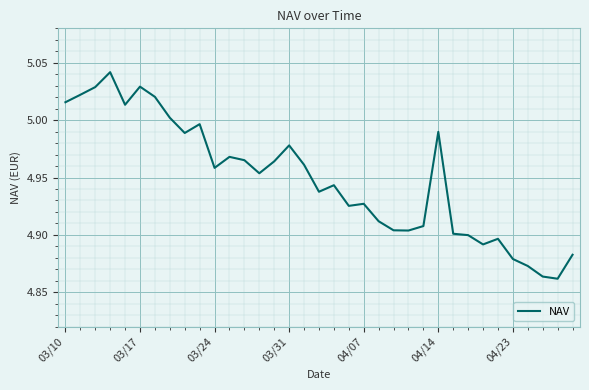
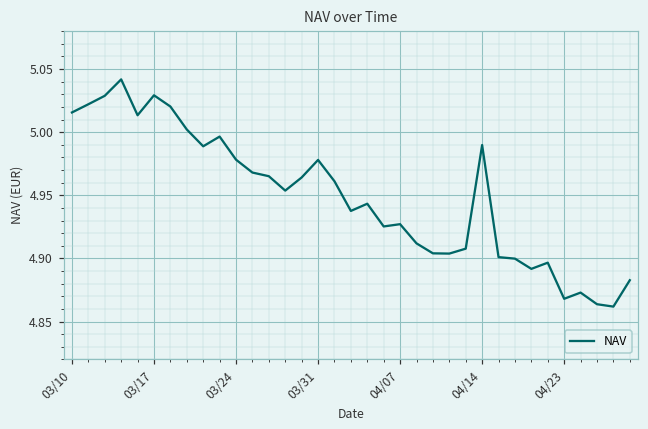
  {
    "03/10": 5.016,
    "03/17": 5.029,
-   "03/24": 4.958,
+   "03/24": 4.978,
    "03/31": 4.978,
    "04/07": 4.927,
    "04/14": 4.990,
-   "04/23": 4.879
+   "04/23": 4.868
  }
